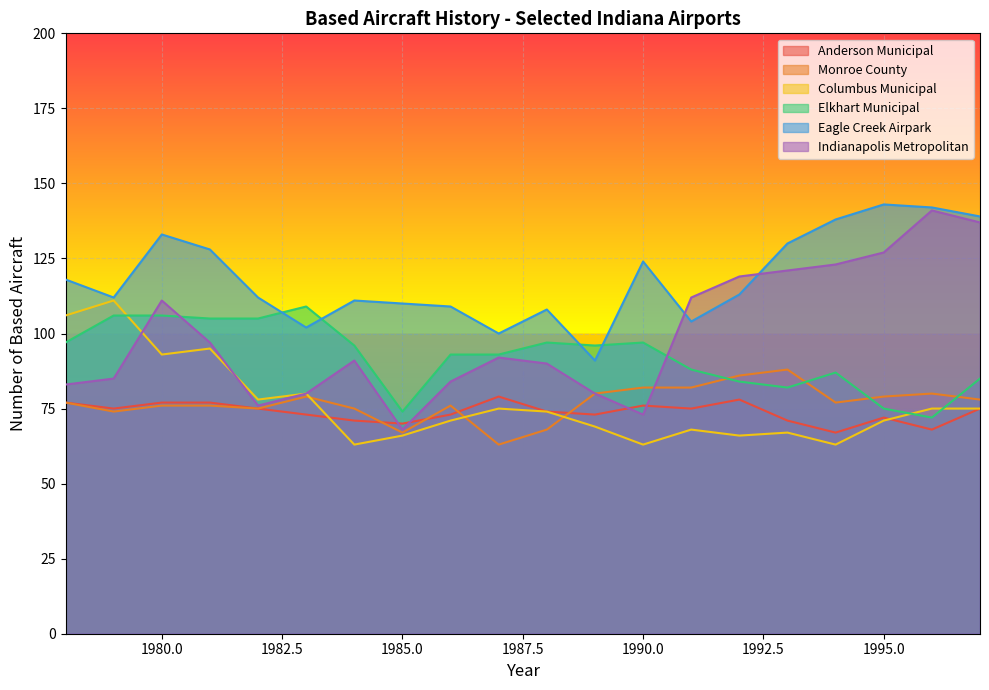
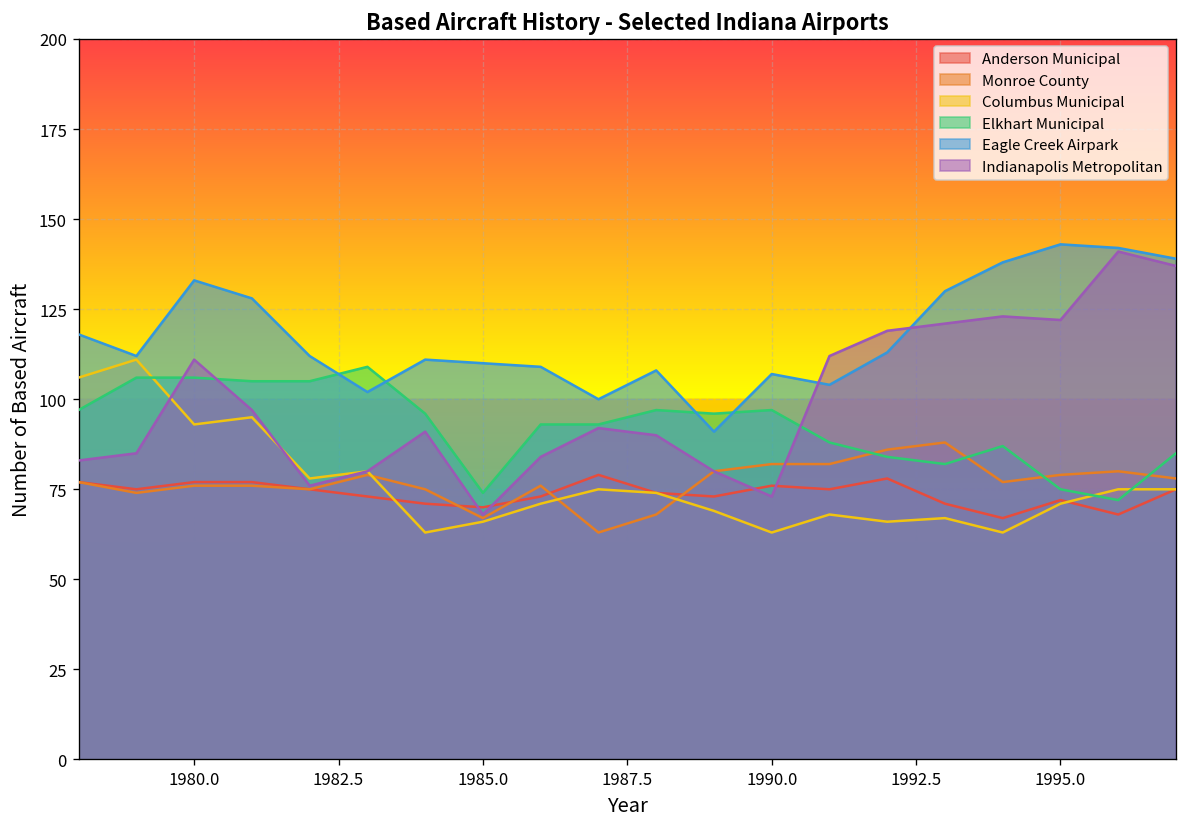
  {
    "Columbus Municipal": {
      "1980.0": 93,
      "1985.0": 66,
      "1990.0": 63,
      "1995.0": 71
    },
    "Elkhart Municipal": {
      "1980.0": 106,
      "1985.0": 74,
      "1990.0": 97,
      "1995.0": 75
    },
    "Eagle Creek Airpark": {
      "1980.0": 133,
      "1985.0": 110,
-     "1990.0": 124,
+     "1990.0": 107,
      "1995.0": 143
    },
    "Indianapolis Metropolitan": {
      "1980.0": 111,
      "1985.0": 68,
      "1990.0": 73,
-     "1995.0": 127
+     "1995.0": 122
    }
  }
